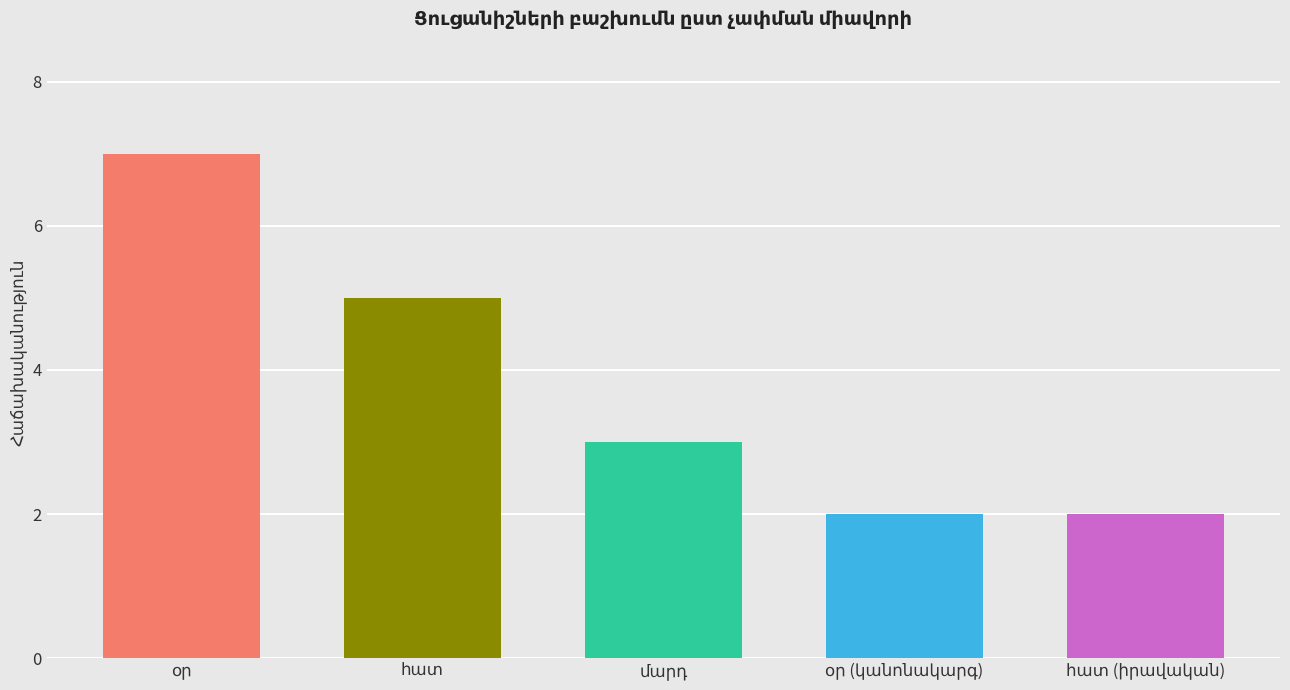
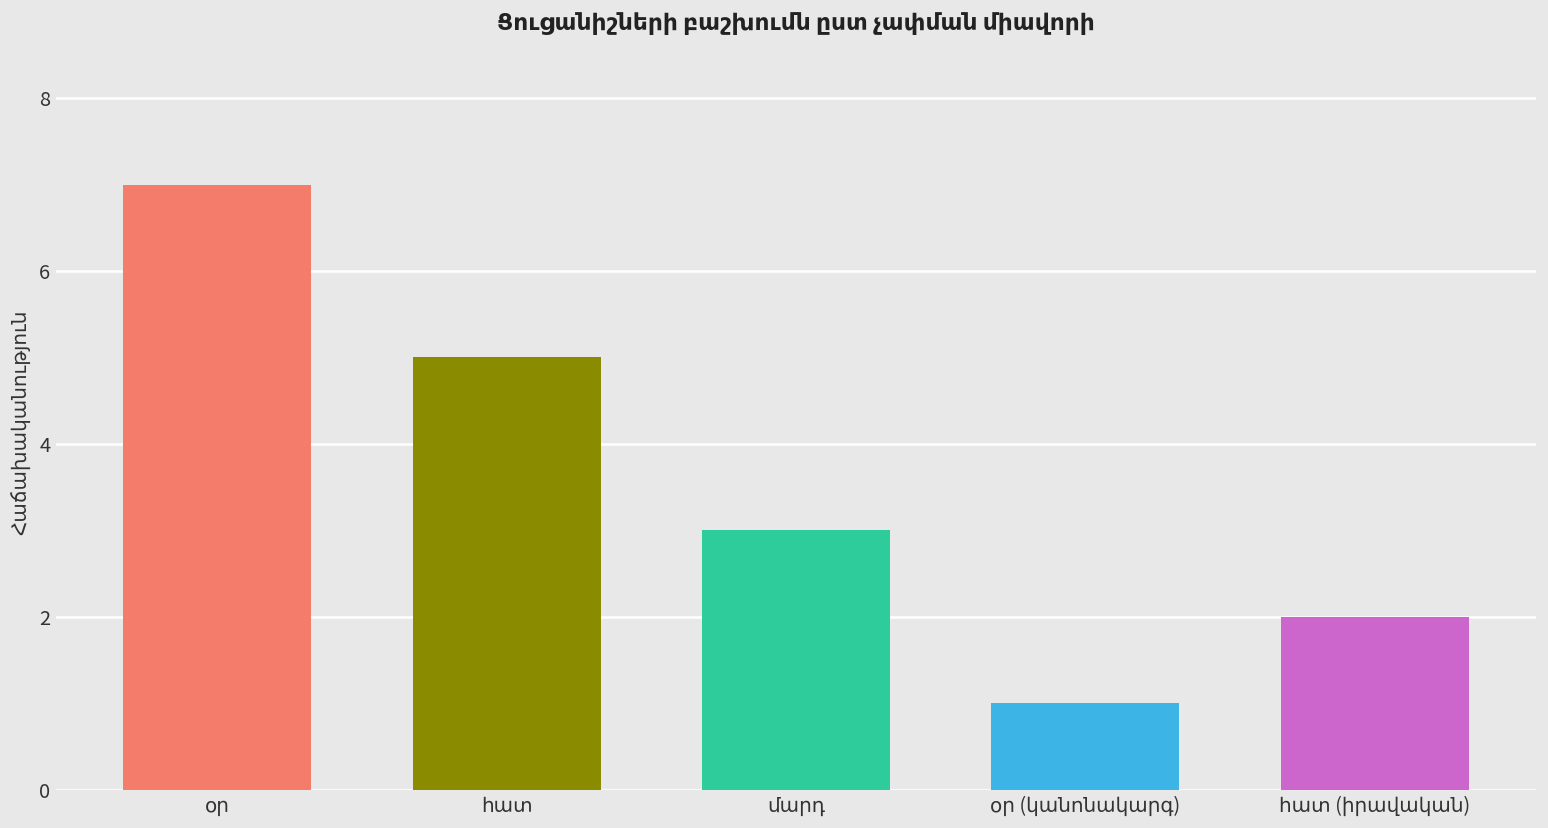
  {
    "օր": 7,
    "հատ": 5,
    "մարդ": 3,
-   "օր (կանոնակարգ)": 2,
+   "օր (կանոնակարգ)": 1,
    "հատ (իրավական)": 2
  }
